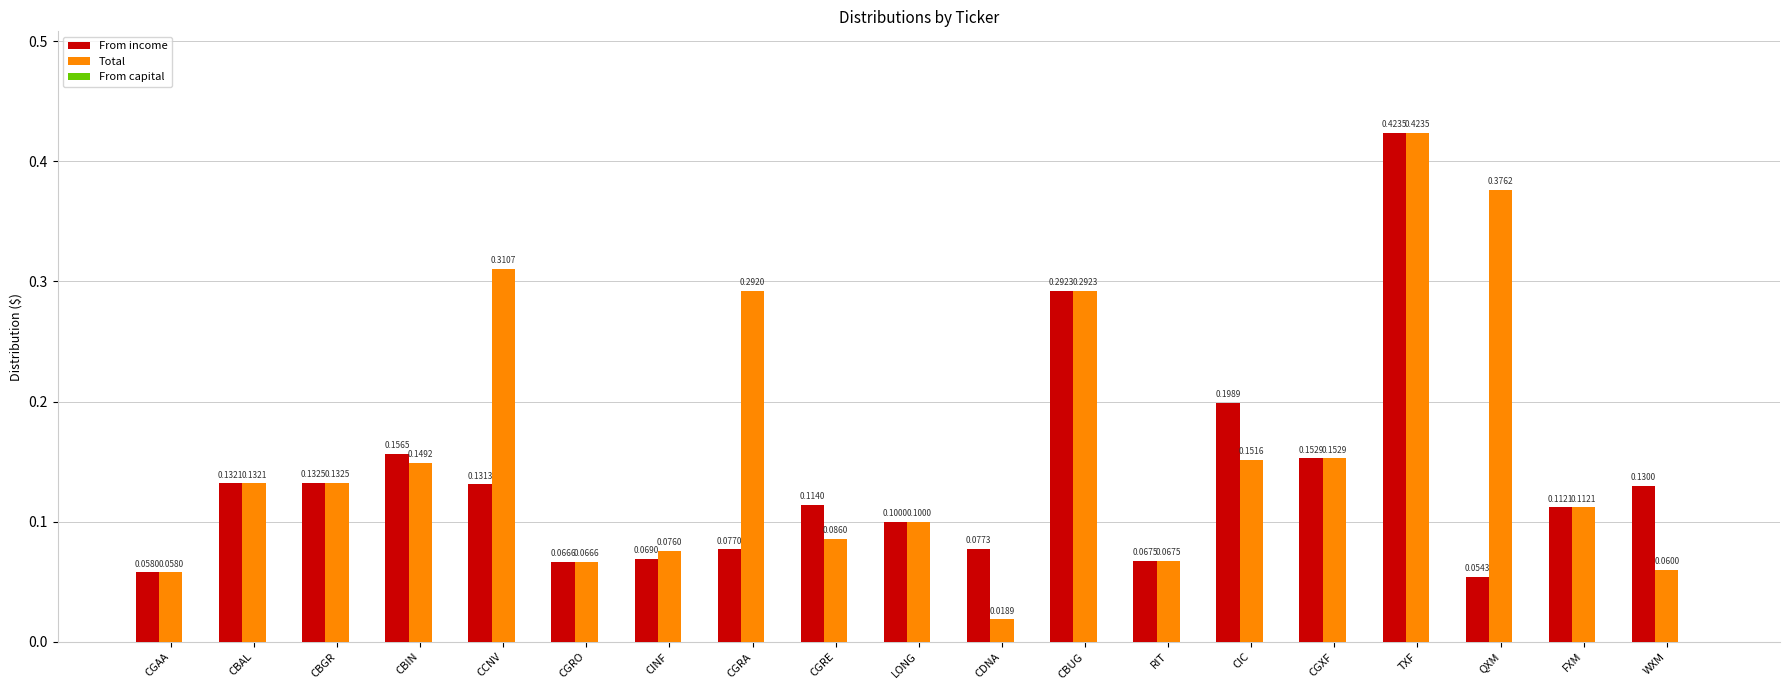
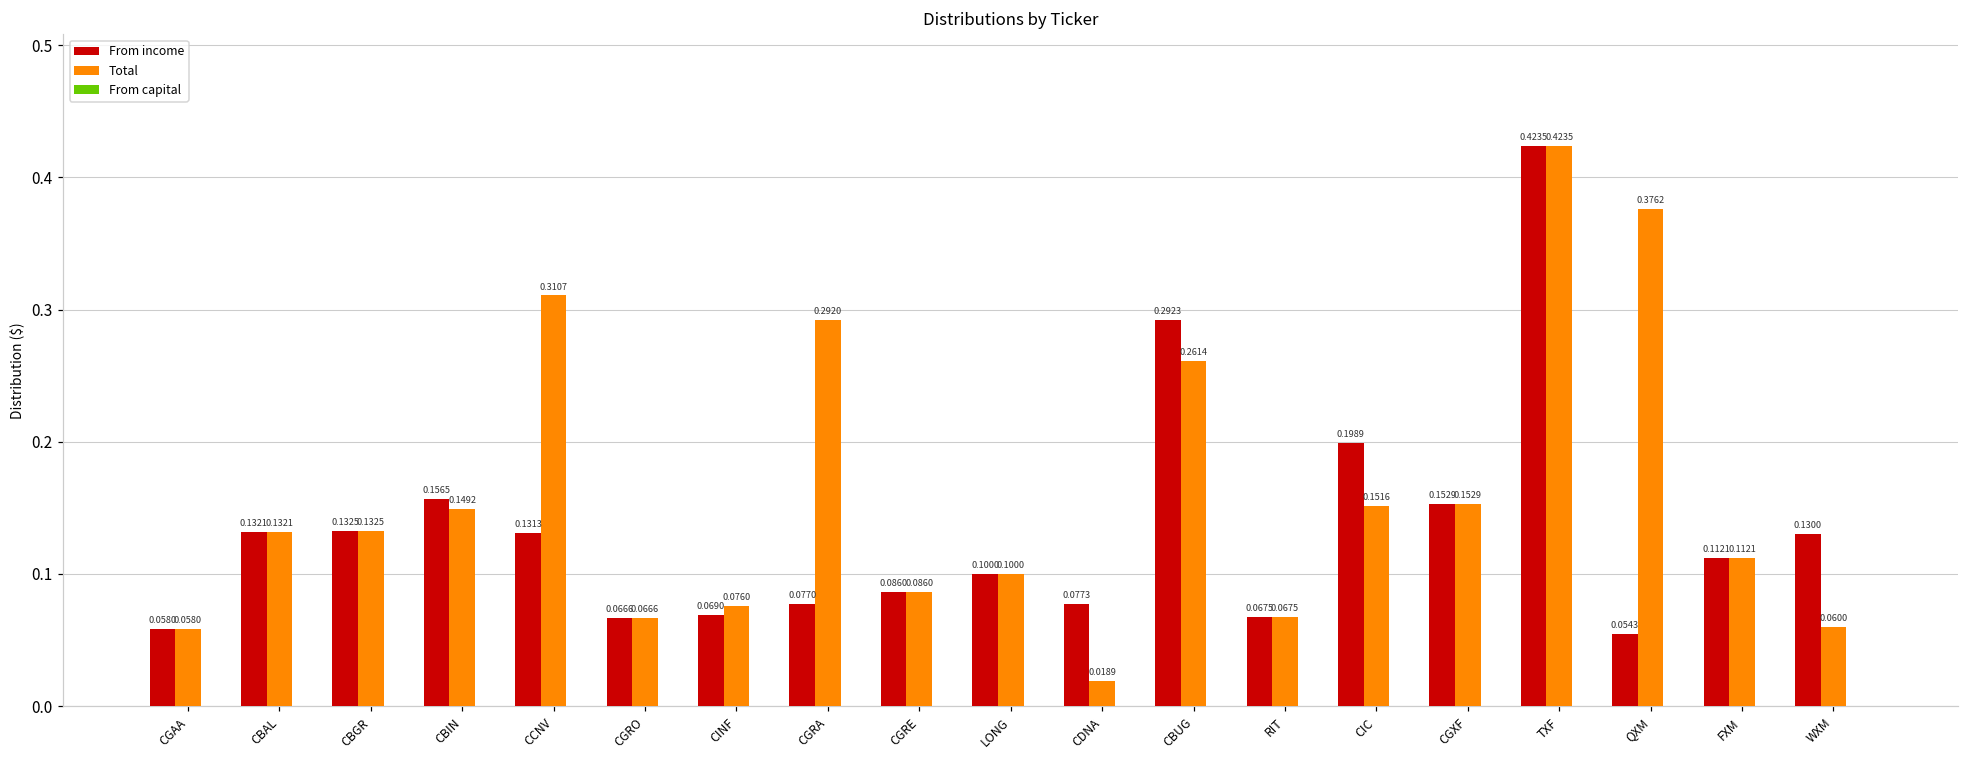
  {
    "From income": {
      "CGAA": 0.0580,
      "CBAL": 0.1321,
      "CBGR": 0.1325,
      "CBIN": 0.1565,
      "CCNV": 0.1313,
      "CGRO": 0.0666,
      "CINF": 0.0690,
      "CGRA": 0.0770,
-     "CGRE": 0.1140,
+     "CGRE": 0.0860,
      "LONG": 0.1000,
      "CDNA": 0.0773,
      "CBUG": 0.2923,
      "RIT": 0.0675,
      "CIC": 0.1989,
      "CGXF": 0.1529,
      "TXF": 0.4235,
      "QXM": 0.0543,
      "FXM": 0.1121,
      "WXM": 0.1300
    },
    "Total": {
      "CGAA": 0.0580,
      "CBAL": 0.1321,
      "CBGR": 0.1325,
      "CBIN": 0.1492,
      "CCNV": 0.3107,
      "CGRO": 0.0666,
      "CINF": 0.0760,
      "CGRA": 0.2920,
      "CGRE": 0.0860,
      "LONG": 0.1000,
      "CDNA": 0.0189,
-     "CBUG": 0.2923,
+     "CBUG": 0.2614,
      "RIT": 0.0675,
      "CIC": 0.1516,
      "CGXF": 0.1529,
      "TXF": 0.4235,
      "QXM": 0.3762,
      "FXM": 0.1121,
      "WXM": 0.0600
    },
    "From capital": {
      "CGAA": 0.000,
      "CBAL": 0.000,
      "CBGR": 0.000,
      "CBIN": 0.000,
      "CCNV": 0.000,
      "CGRO": 0.000,
      "CINF": 0.000,
      "CGRA": 0.000,
      "CGRE": 0.000,
      "LONG": 0.000,
      "CDNA": 0.000,
      "CBUG": 0.000,
      "RIT": 0.000,
      "CIC": 0.000,
      "CGXF": 0.000,
      "TXF": 0.000,
      "QXM": 0.000,
      "FXM": 0.000,
      "WXM": 0.000
    }
  }
